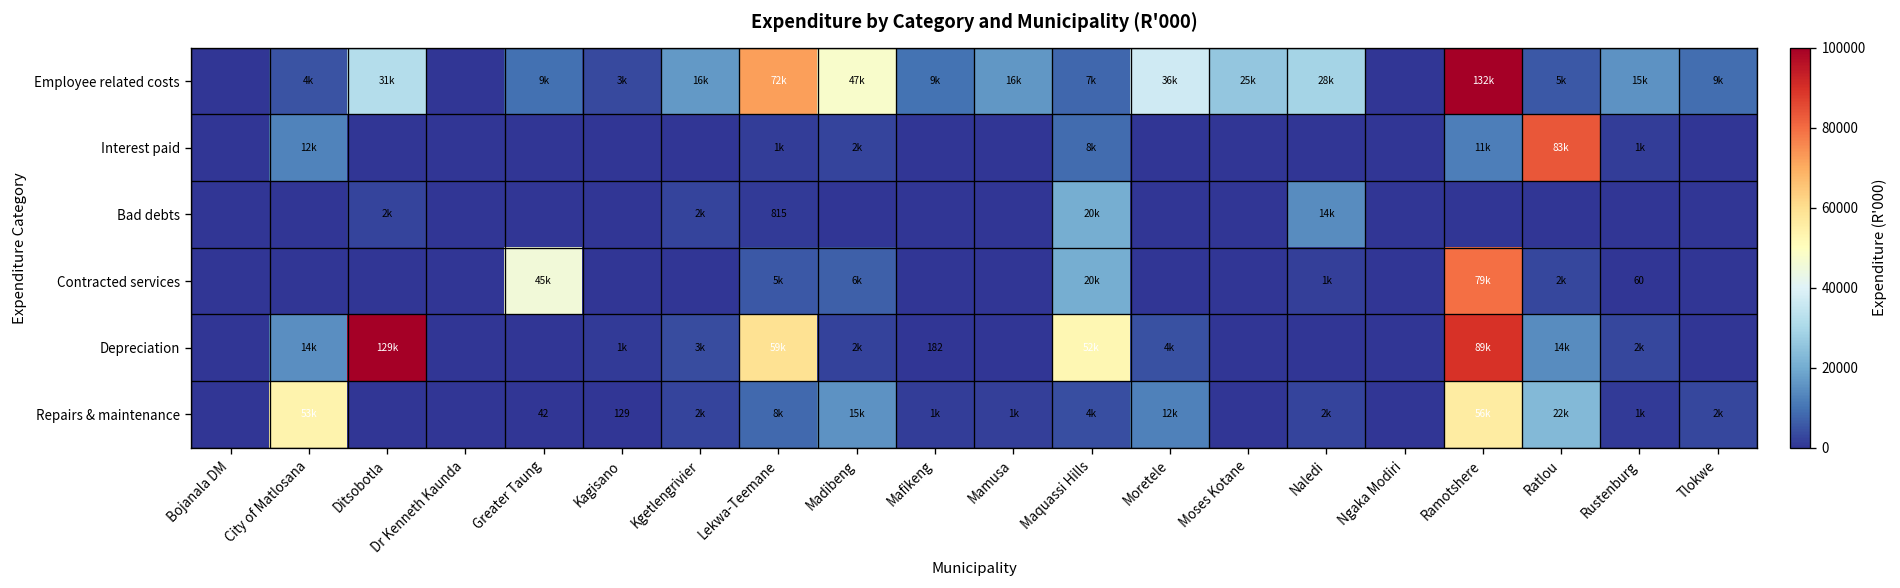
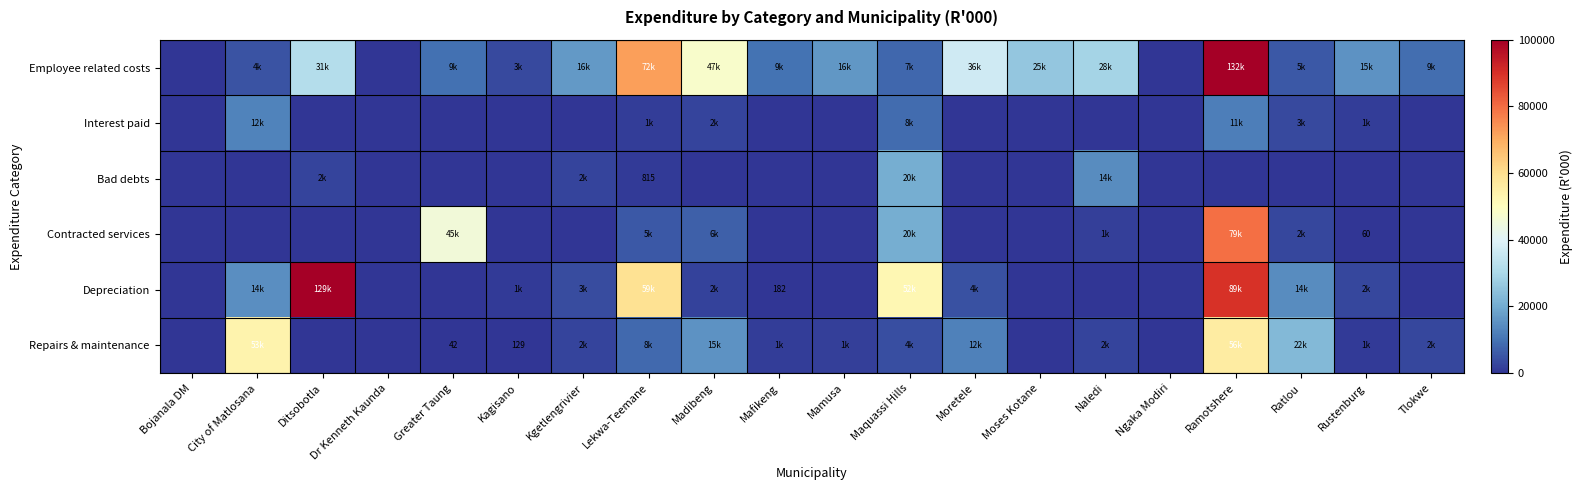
  {
    "Employee related costs": {
      "City of Matlosana": "4k",
      "Ditsobotla": "31k",
      "Greater Taung": "9k",
      "Kagisano": "3k",
      "Kgetlengrivier": "16k",
      "Lekwa-Teemane": "72k",
      "Madibeng": "47k",
      "Mafikeng": "9k",
      "Mamusa": "16k",
      "Maquassi Hills": "7k",
      "Moretele": "36k",
      "Moses Kotane": "25k",
      "Naledi": "28k",
      "Ramotshere": "132k",
      "Ratlou": "5k",
      "Rustenburg": "15k",
      "Tlokwe": "9k"
    },
    "Interest paid": {
      "City of Matlosana": "12k",
      "Lekwa-Teemane": "1k",
      "Madibeng": "2k",
      "Maquassi Hills": "8k",
      "Ramotshere": "11k",
-     "Ratlou": "83k",
+     "Ratlou": "3k",
      "Rustenburg": "1k"
    },
    "Bad debts": {
      "Ditsobotla": "2k",
      "Kgetlengrivier": "2k",
      "Lekwa-Teemane": "815",
      "Maquassi Hills": "20k",
      "Naledi": "14k"
    },
    "Contracted services": {
      "Greater Taung": "45k",
      "Lekwa-Teemane": "5k",
      "Madibeng": "6k",
      "Maquassi Hills": "20k",
      "Naledi": "1k",
      "Ramotshere": "79k",
      "Ratlou": "2k",
      "Rustenburg": "60"
    },
    "Depreciation": {
      "City of Matlosana": "14k",
      "Ditsobotla": "129k",
      "Kagisano": "1k",
      "Kgetlengrivier": "3k",
      "Lekwa-Teemane": "59k",
      "Madibeng": "2k",
      "Mafikeng": "182",
      "Maquassi Hills": "52k",
      "Moretele": "4k",
      "Ramotshere": "89k",
      "Ratlou": "14k",
      "Rustenburg": "2k"
    },
    "Repairs & maintenance": {
      "City of Matlosana": "53k",
      "Greater Taung": "42",
      "Kagisano": "129",
      "Kgetlengrivier": "2k",
      "Lekwa-Teemane": "8k",
      "Madibeng": "15k",
      "Mafikeng": "1k",
      "Mamusa": "1k",
      "Maquassi Hills": "4k",
      "Moretele": "12k",
      "Naledi": "2k",
      "Ramotshere": "56k",
      "Ratlou": "22k",
      "Rustenburg": "1k",
      "Tlokwe": "2k"
    }
  }
